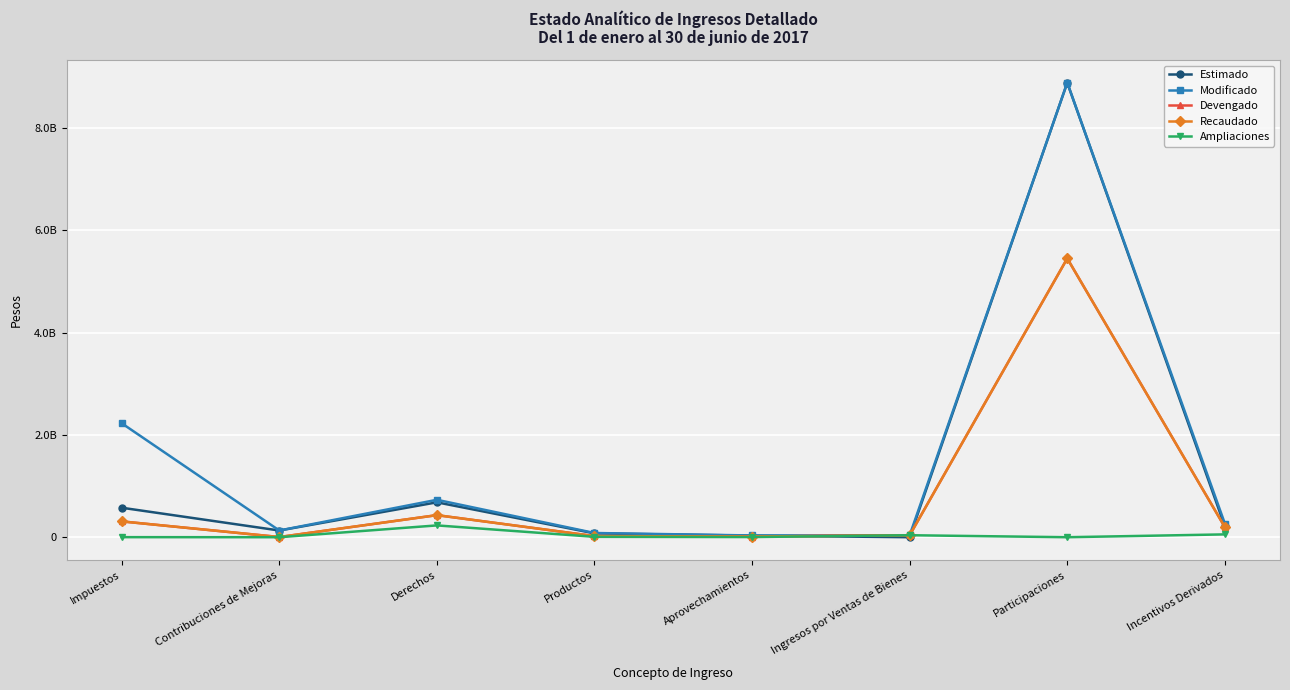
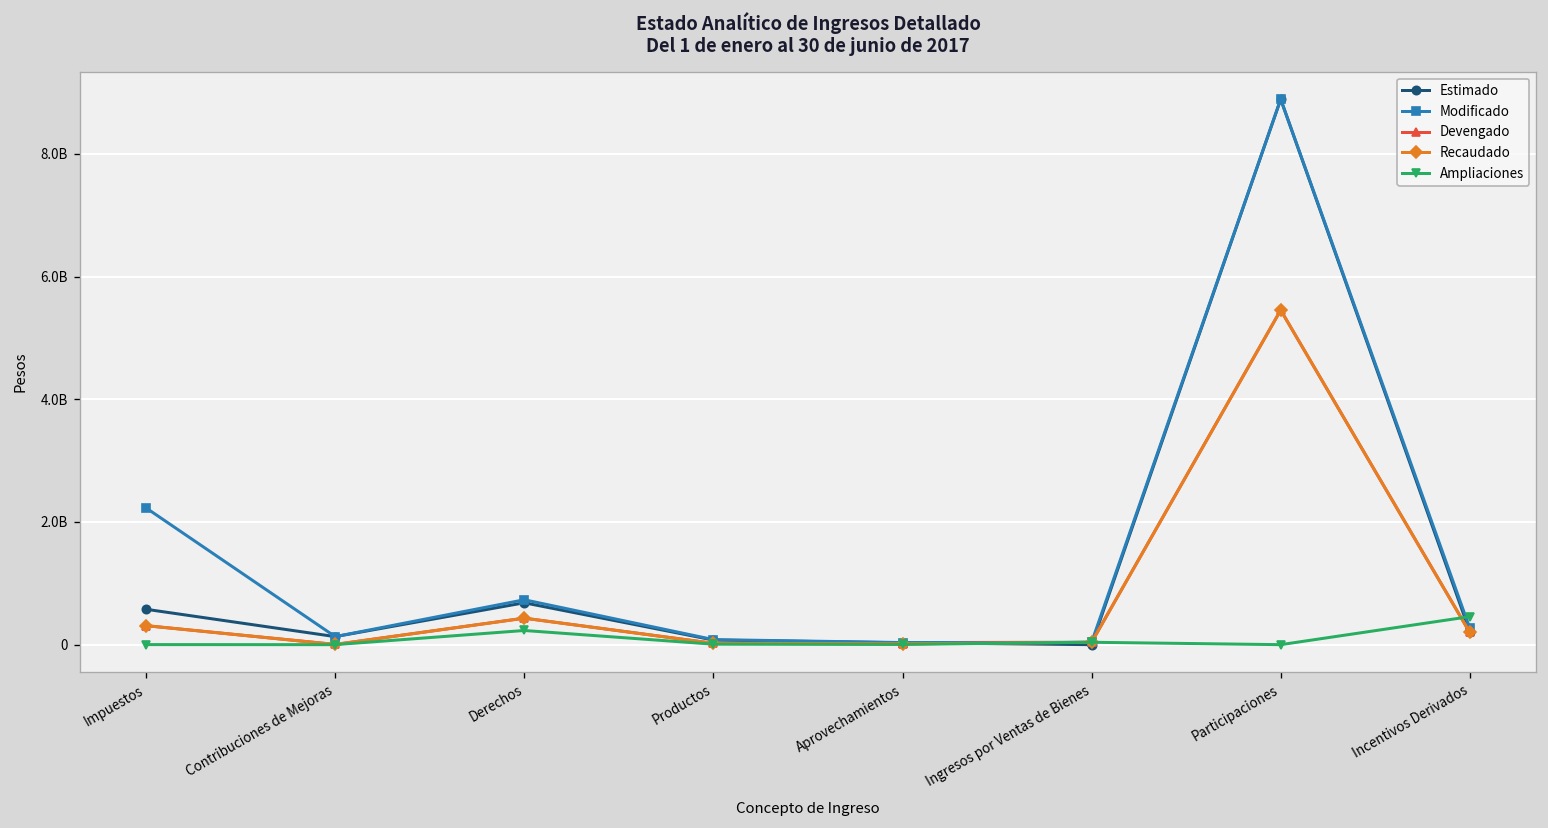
  {
    "Estimado": {
      "Impuestos": 600000000
    },
    "Modificado": {
      "Impuestos": 2200000000,
      "Incentivos Derivados": 300000000
    },
    "Recaudado": {
      "Impuestos": 300000000,
      "Derechos": 400000000,
      "Participaciones": 5500000000
    },
    "Ampliaciones": {
      "Impuestos": 0,
      "Derechos": 200000000,
      "Participaciones": 0,
-     "Incentivos Derivados": 100000000
+     "Incentivos Derivados": 500000000
    }
  }
